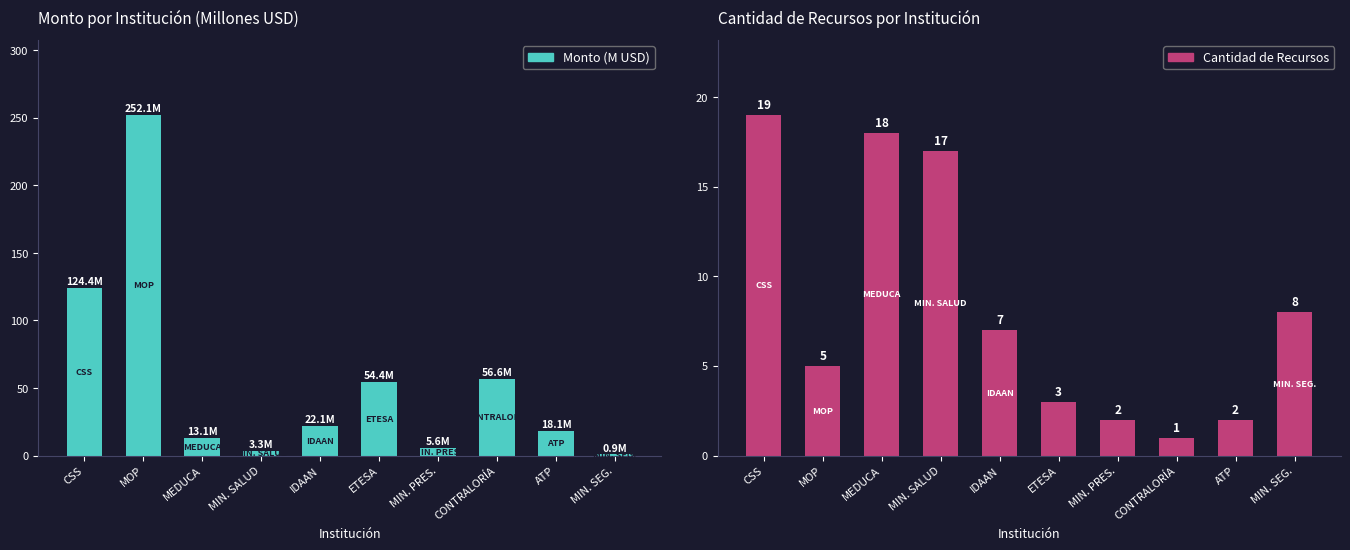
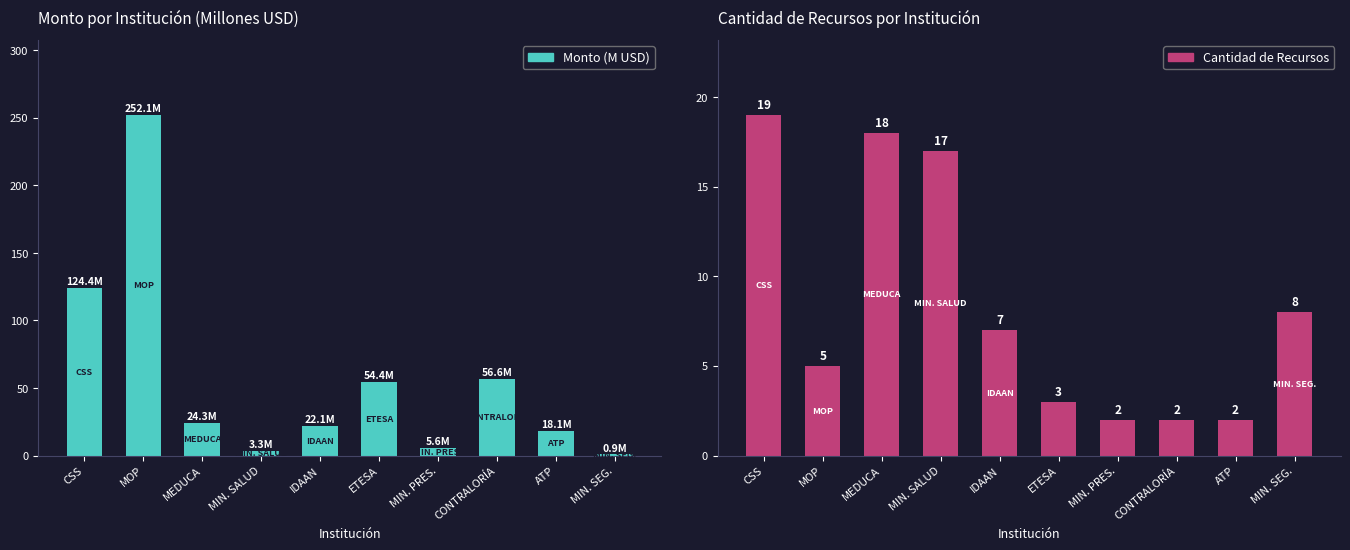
  {
    "Monto por Institución (Millones USD)": {
      "CSS": "124.4M",
      "MOP": "252.1M",
-     "MEDUCA": "13.1M",
+     "MEDUCA": "24.3M",
      "MIN. SALUD": "3.3M",
      "IDAAN": "22.1M",
      "ETESA": "54.4M",
      "MIN. PRES.": "5.6M",
      "CONTRALORÍA": "56.6M",
      "ATP": "18.1M",
      "MIN. SEG.": "0.9M"
    },
    "Cantidad de Recursos por Institución": {
      "CSS": "19",
      "MOP": "5",
      "MEDUCA": "18",
      "MIN. SALUD": "17",
      "IDAAN": "7",
      "ETESA": "3",
      "MIN. PRES.": "2",
-     "CONTRALORÍA": "1",
+     "CONTRALORÍA": "2",
      "ATP": "2",
      "MIN. SEG.": "8"
    }
  }
